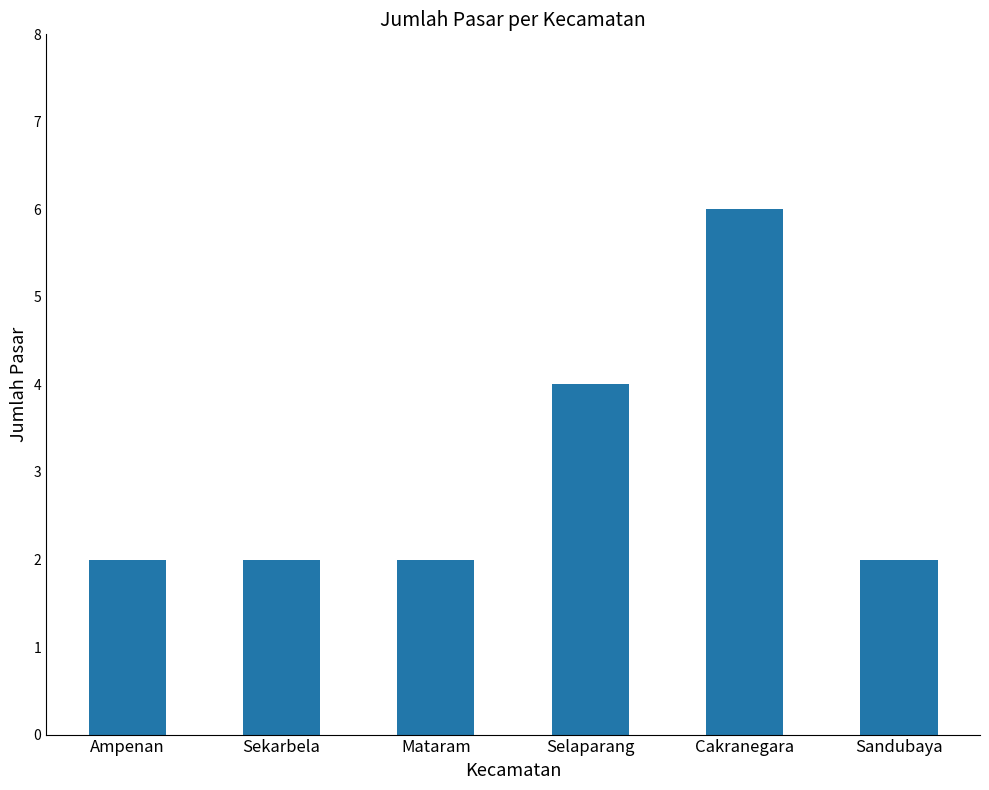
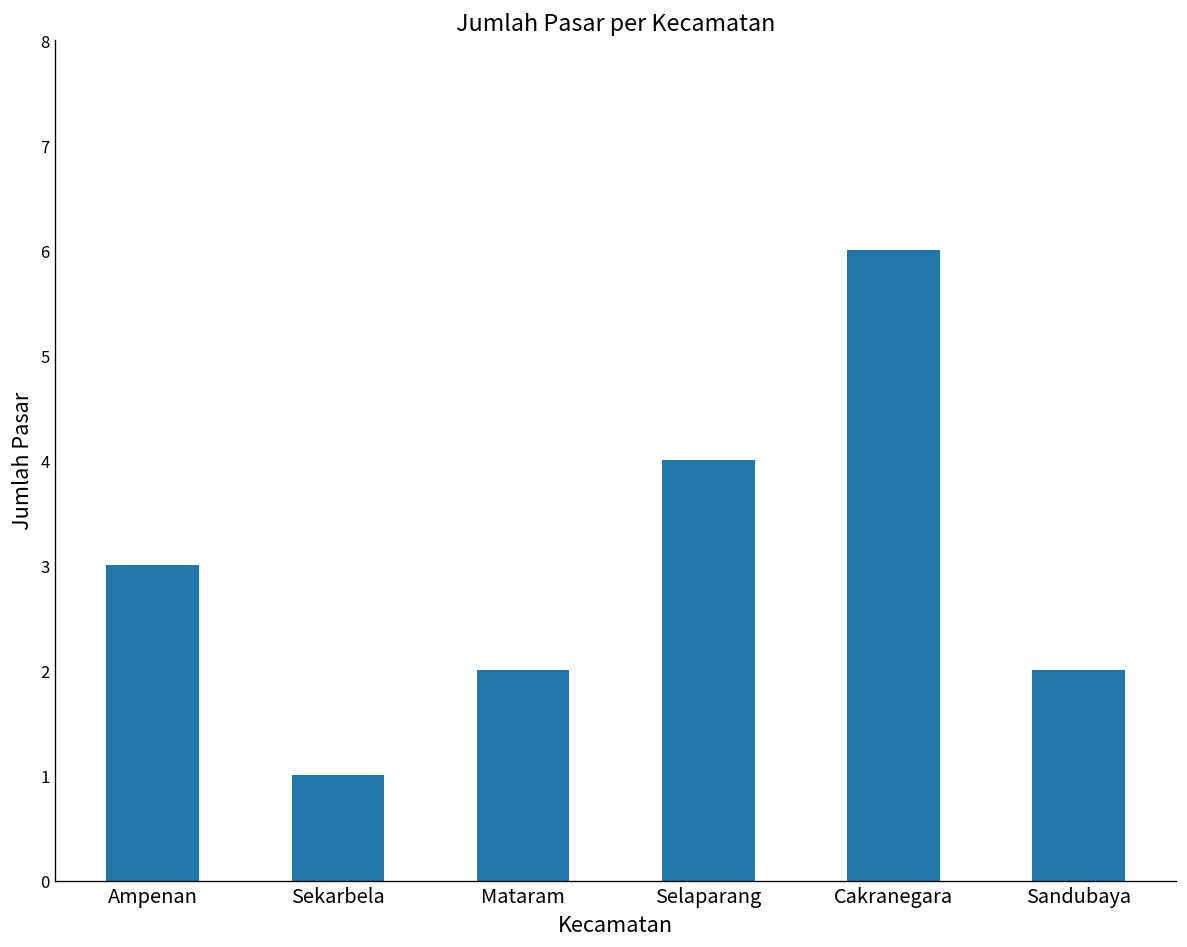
  {
-   "Ampenan": 2,
-   "Sekarbela": 2,
+   "Ampenan": 3,
+   "Sekarbela": 1,
    "Mataram": 2,
    "Selaparang": 4,
    "Cakranegara": 6,
    "Sandubaya": 2
  }
